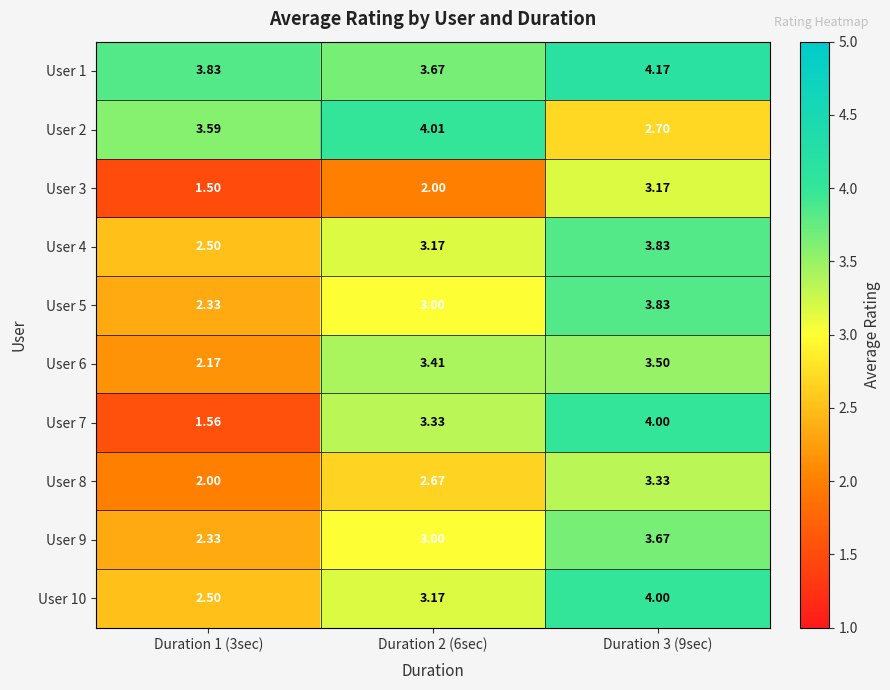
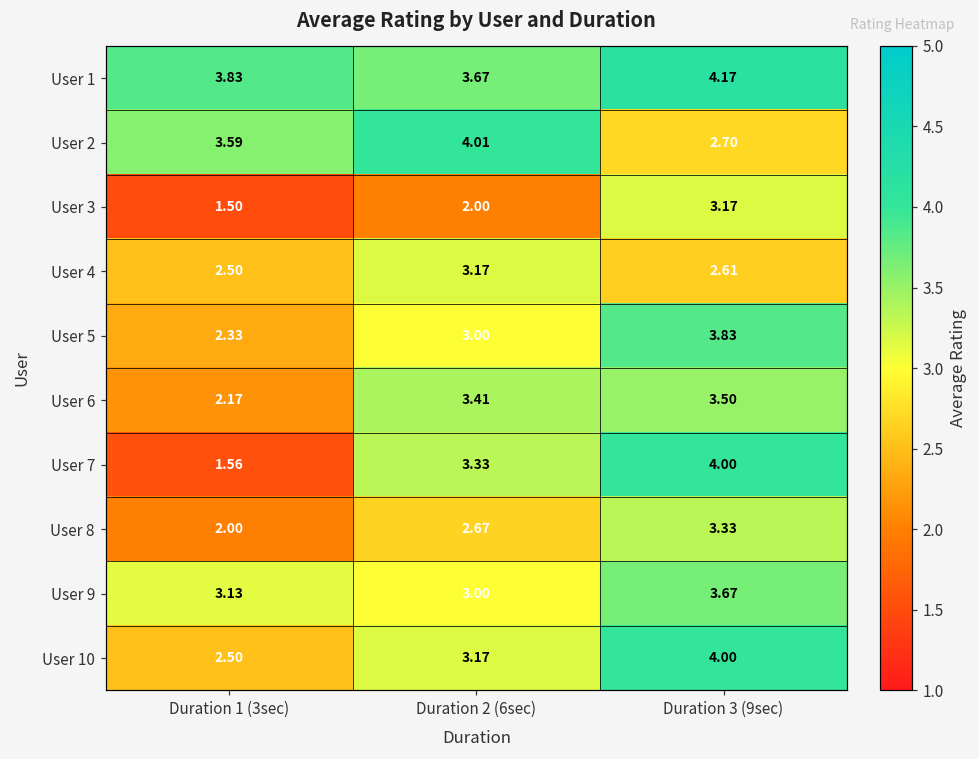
  {
    "User 1": {
      "Duration 1 (3sec)": 3.83,
      "Duration 2 (6sec)": 3.67,
      "Duration 3 (9sec)": 4.17
    },
    "User 2": {
      "Duration 1 (3sec)": 3.59,
      "Duration 2 (6sec)": 4.01,
      "Duration 3 (9sec)": 2.70
    },
    "User 3": {
      "Duration 1 (3sec)": 1.50,
      "Duration 2 (6sec)": 2.00,
      "Duration 3 (9sec)": 3.17
    },
    "User 4": {
      "Duration 1 (3sec)": 2.50,
      "Duration 2 (6sec)": 3.17,
-     "Duration 3 (9sec)": 3.83
+     "Duration 3 (9sec)": 2.61
    },
    "User 5": {
      "Duration 1 (3sec)": 2.33,
      "Duration 2 (6sec)": 3.00,
      "Duration 3 (9sec)": 3.83
    },
    "User 6": {
      "Duration 1 (3sec)": 2.17,
      "Duration 2 (6sec)": 3.41,
      "Duration 3 (9sec)": 3.50
    },
    "User 7": {
      "Duration 1 (3sec)": 1.56,
      "Duration 2 (6sec)": 3.33,
      "Duration 3 (9sec)": 4.00
    },
    "User 8": {
      "Duration 1 (3sec)": 2.00,
      "Duration 2 (6sec)": 2.67,
      "Duration 3 (9sec)": 3.33
    },
    "User 9": {
-     "Duration 1 (3sec)": 2.33,
+     "Duration 1 (3sec)": 3.13,
      "Duration 2 (6sec)": 3.00,
      "Duration 3 (9sec)": 3.67
    },
    "User 10": {
      "Duration 1 (3sec)": 2.50,
      "Duration 2 (6sec)": 3.17,
      "Duration 3 (9sec)": 4.00
    }
  }
